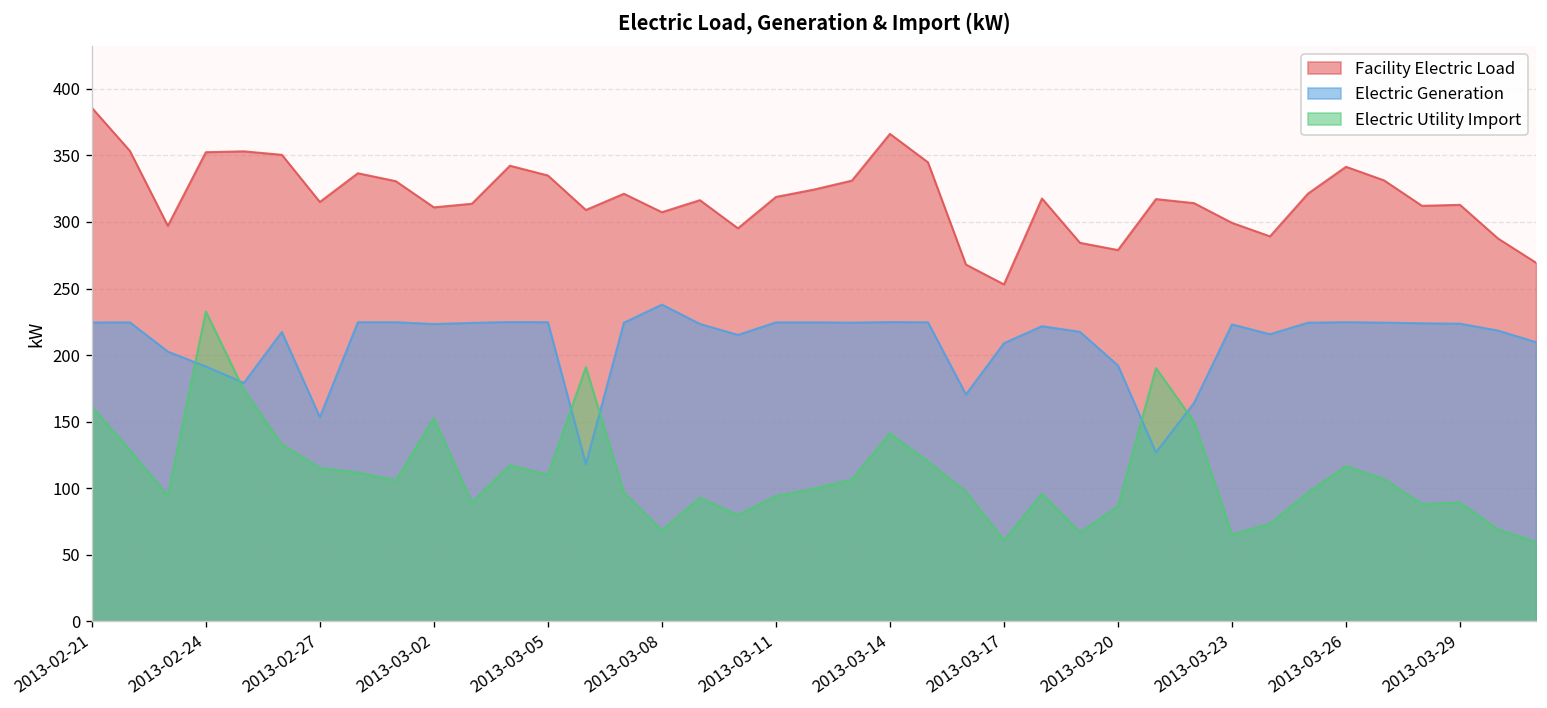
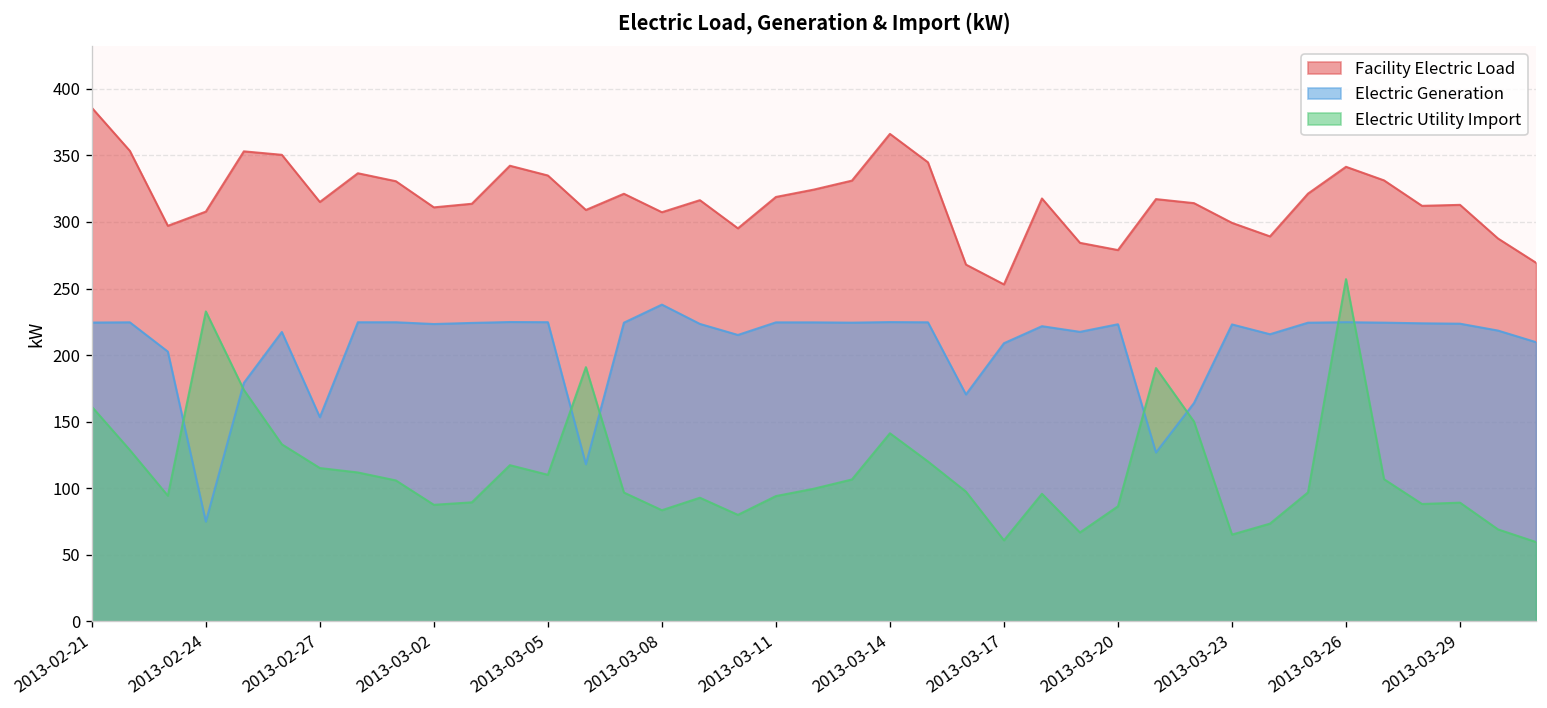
  {
    "Facility Electric Load": {
      "2013-02-21": 386,
-     "2013-02-24": 352,
+     "2013-02-24": 308,
      "2013-02-27": 315,
      "2013-03-02": 311,
      "2013-03-05": 335,
      "2013-03-08": 307,
      "2013-03-11": 319,
      "2013-03-14": 366,
      "2013-03-17": 253,
      "2013-03-20": 279,
      "2013-03-23": 299,
      "2013-03-26": 341,
      "2013-03-29": 313
    },
    "Electric Generation": {
      "2013-02-21": 225,
-     "2013-02-24": 191,
+     "2013-02-24": 75,
      "2013-02-27": 153,
      "2013-03-02": 223,
      "2013-03-05": 225,
      "2013-03-08": 238,
      "2013-03-11": 225,
      "2013-03-14": 225,
      "2013-03-17": 209,
-     "2013-03-20": 192,
+     "2013-03-20": 223,
      "2013-03-23": 223,
      "2013-03-26": 225,
      "2013-03-29": 224
    },
    "Electric Utility Import": {
      "2013-02-21": 161,
      "2013-02-24": 233,
      "2013-02-27": 115,
-     "2013-03-02": 153,
+     "2013-03-02": 88,
      "2013-03-05": 110,
-     "2013-03-08": 68,
+     "2013-03-08": 84,
      "2013-03-11": 94,
      "2013-03-14": 141,
      "2013-03-17": 61,
      "2013-03-20": 87,
      "2013-03-23": 65,
-     "2013-03-26": 117,
+     "2013-03-26": 257,
      "2013-03-29": 89
    }
  }
